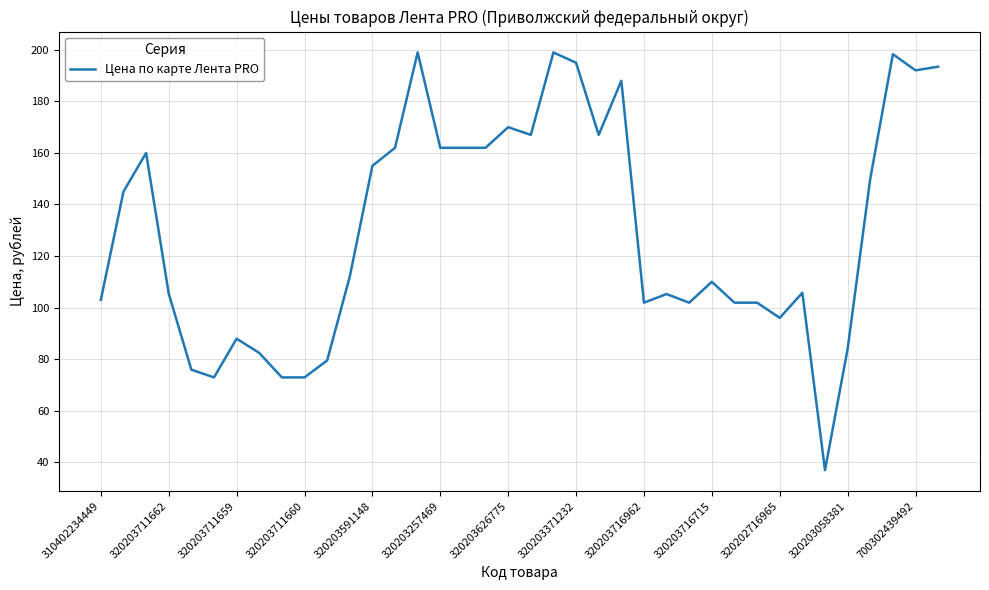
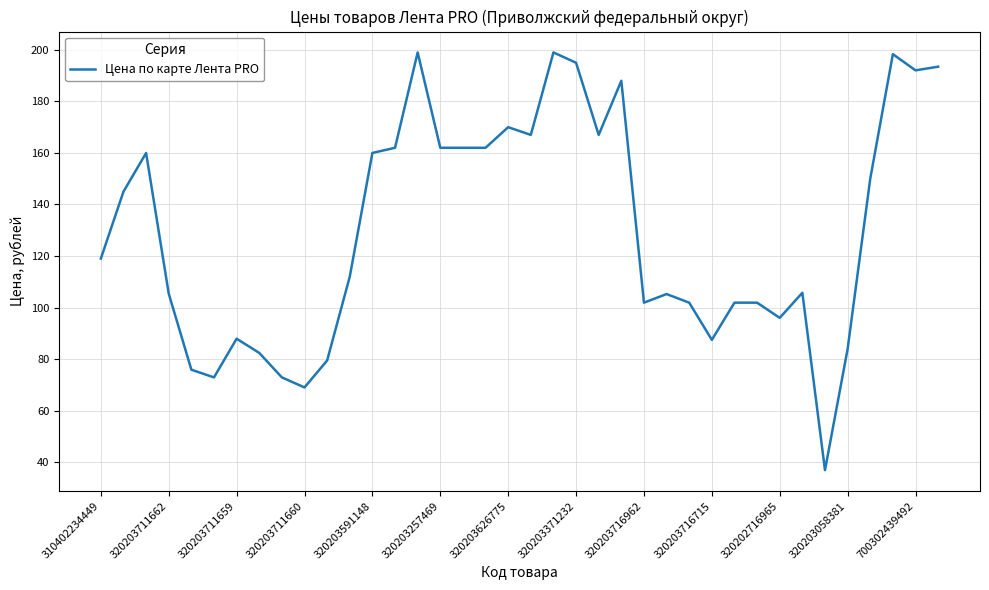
  {
-   "310402234449": 103,
+   "310402234449": 119,
    "320203711662": 105,
    "320203711659": 88,
-   "320203711660": 73,
-   "320203591148": 155,
+   "320203711660": 69,
+   "320203591148": 160,
    "320203257469": 162,
    "320203626775": 170,
    "320203371232": 195,
    "320203716962": 102,
-   "320203716715": 110,
+   "320203716715": 87,
    "320202716965": 96,
    "320203058381": 84,
    "700302439492": 192
  }
